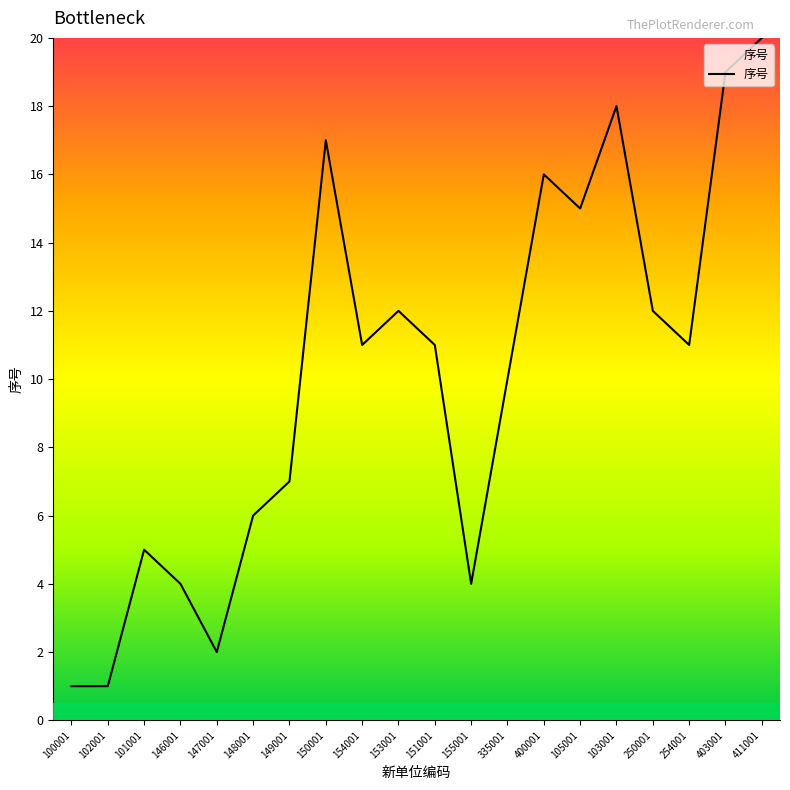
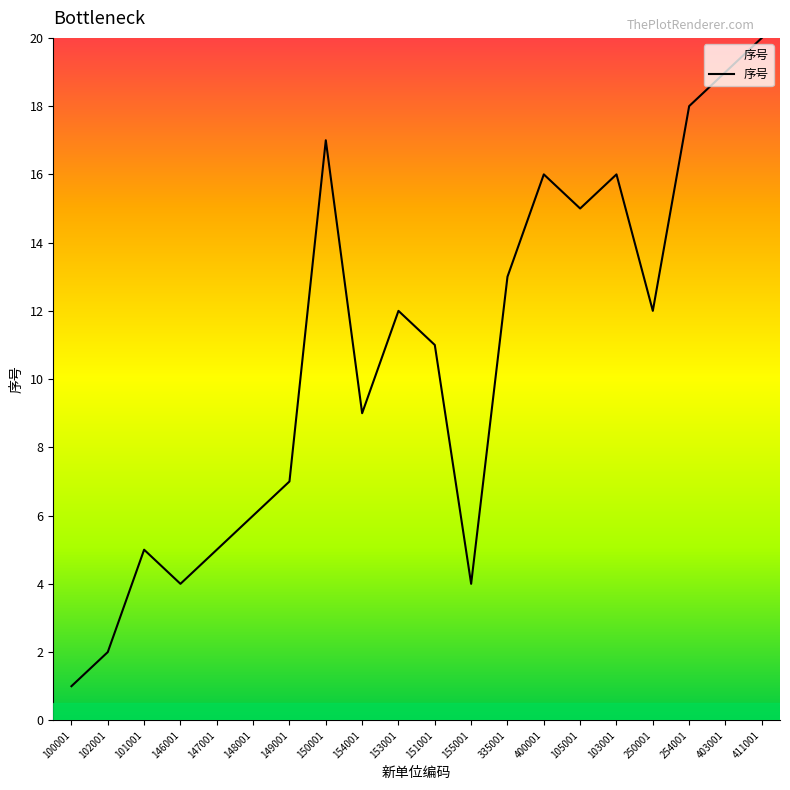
  {
    "100001": 1,
-   "102001": 1,
+   "102001": 2,
    "101001": 5,
    "146001": 4,
-   "147001": 2,
+   "147001": 5,
    "148001": 6,
    "149001": 7,
    "150001": 17,
-   "154001": 11,
+   "154001": 9,
    "153001": 12,
    "151001": 11,
    "155001": 4,
-   "335001": 10,
+   "335001": 13,
    "400001": 16,
    "105001": 15,
-   "103001": 18,
+   "103001": 16,
    "250001": 12,
-   "254001": 11,
+   "254001": 18,
    "411001": 20
  }
